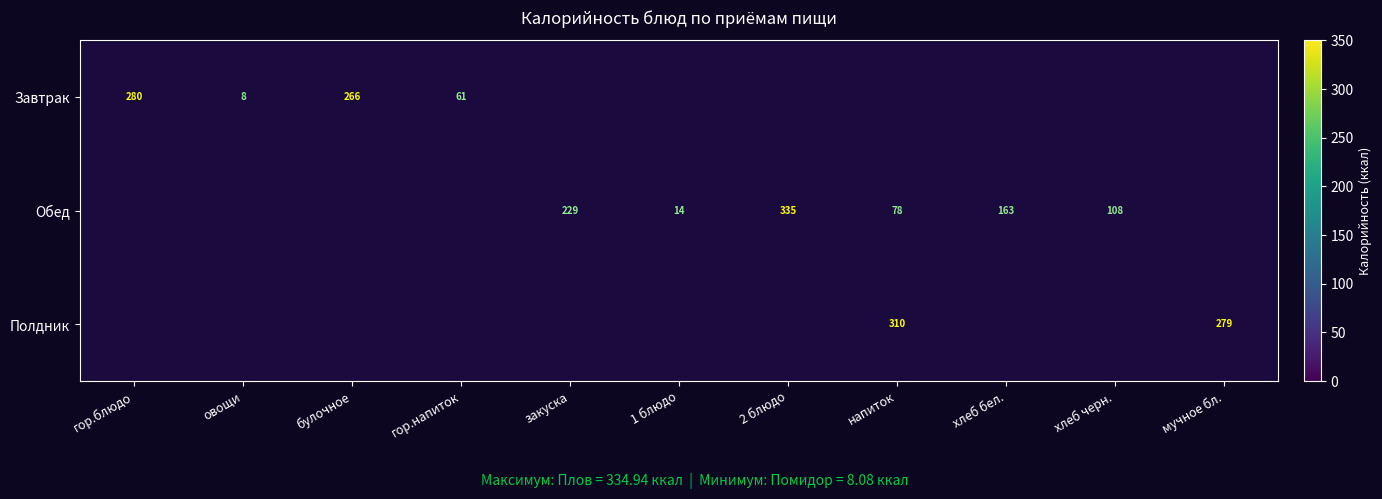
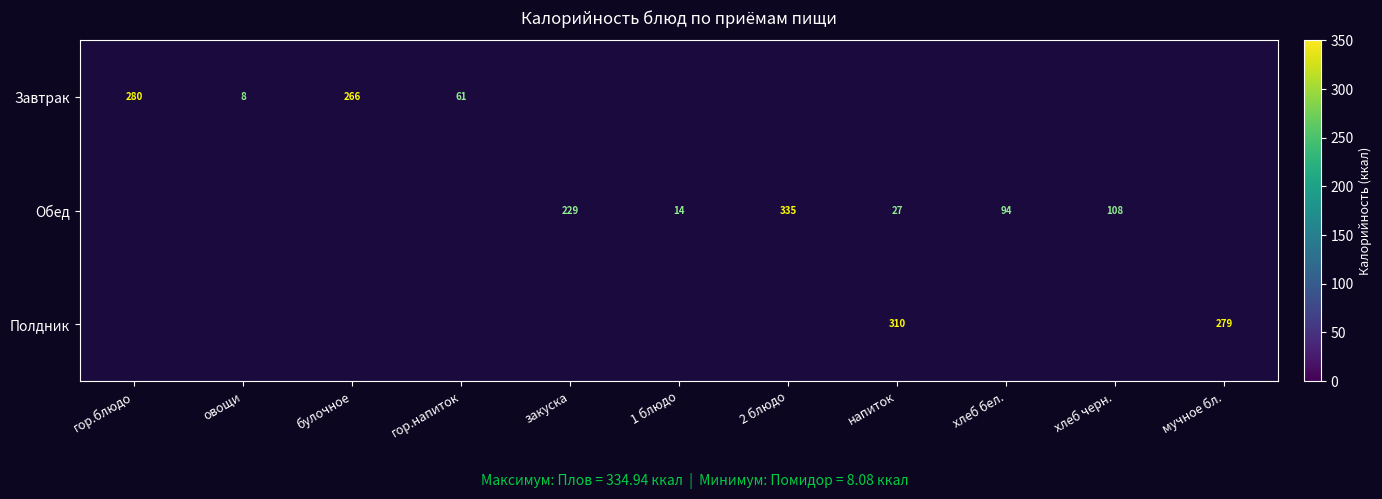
  {
    "Завтрак": {
      "гор.блюдо": 280,
      "овощи": 8,
      "булочное": 266,
      "гор.напиток": 61
    },
    "Обед": {
      "закуска": 229,
      "1 блюдо": 14,
      "2 блюдо": 335,
-     "напиток": 78,
-     "хлеб бел.": 163,
+     "напиток": 27,
+     "хлеб бел.": 94,
      "хлеб черн.": 108
    },
    "Полдник": {
      "напиток": 310,
      "мучное бл.": 279
    }
  }
